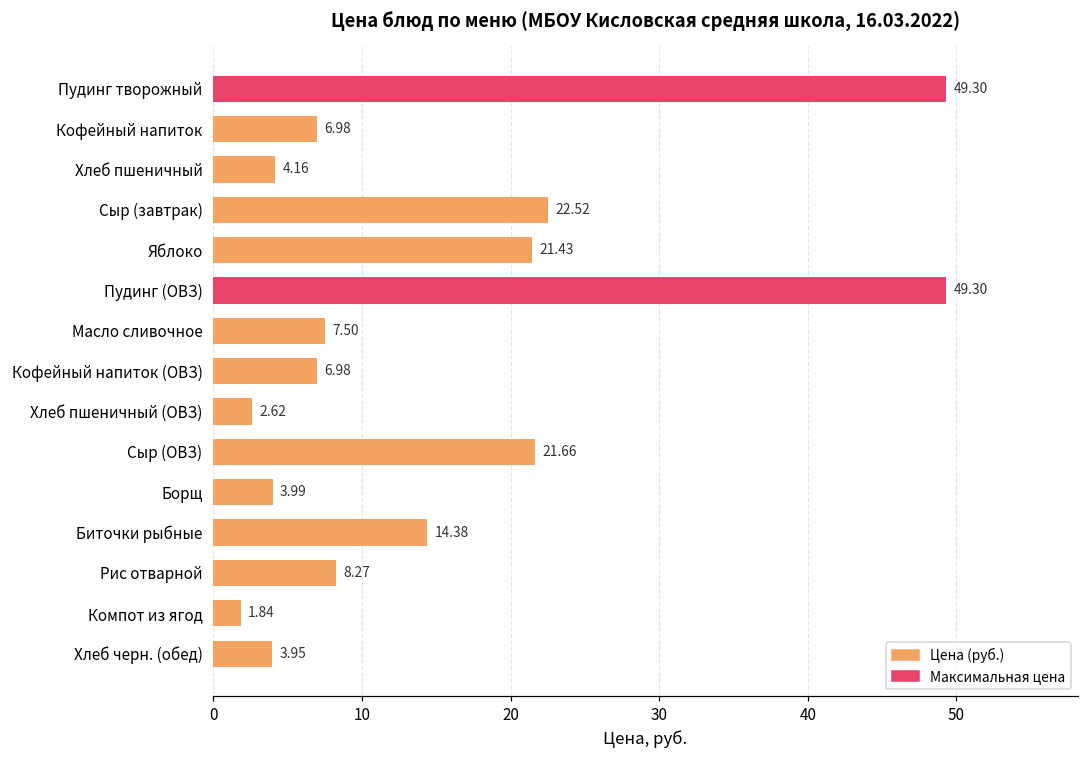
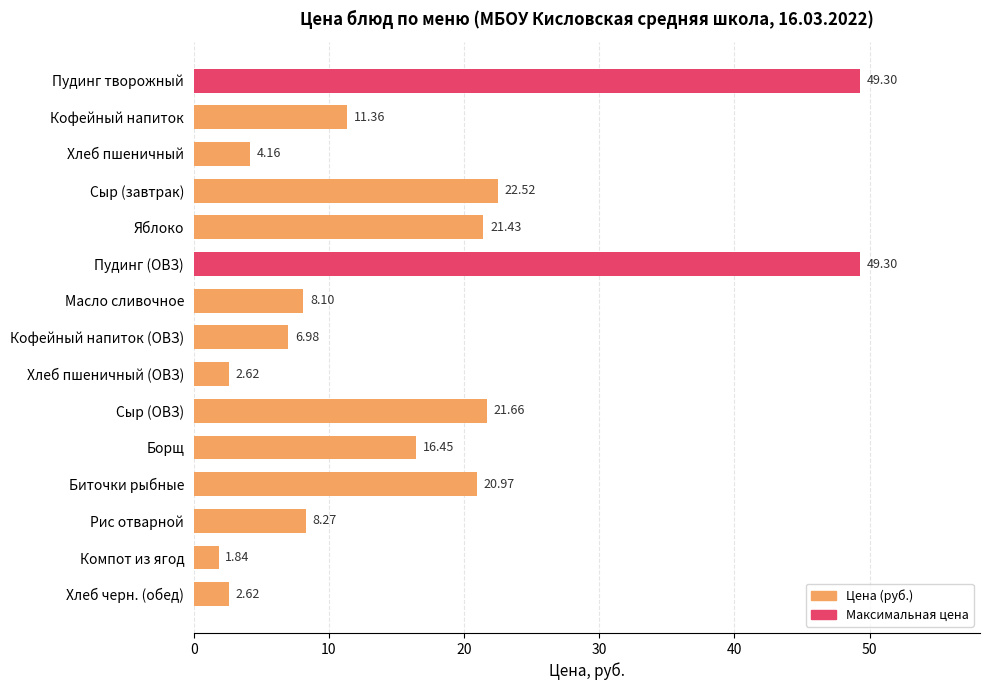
  {
    "Пудинг творожный": 49.30,
-   "Кофейный напиток": 6.98,
+   "Кофейный напиток": 11.36,
    "Хлеб пшеничный": 4.16,
    "Сыр (завтрак)": 22.52,
    "Яблоко": 21.43,
    "Пудинг (ОВЗ)": 49.30,
-   "Масло сливочное": 7.50,
+   "Масло сливочное": 8.10,
    "Кофейный напиток (ОВЗ)": 6.98,
    "Хлеб пшеничный (ОВЗ)": 2.62,
    "Сыр (ОВЗ)": 21.66,
-   "Борщ": 3.99,
-   "Биточки рыбные": 14.38,
+   "Борщ": 16.45,
+   "Биточки рыбные": 20.97,
    "Рис отварной": 8.27,
    "Компот из ягод": 1.84,
-   "Хлеб черн. (обед)": 3.95
+   "Хлеб черн. (обед)": 2.62
  }
